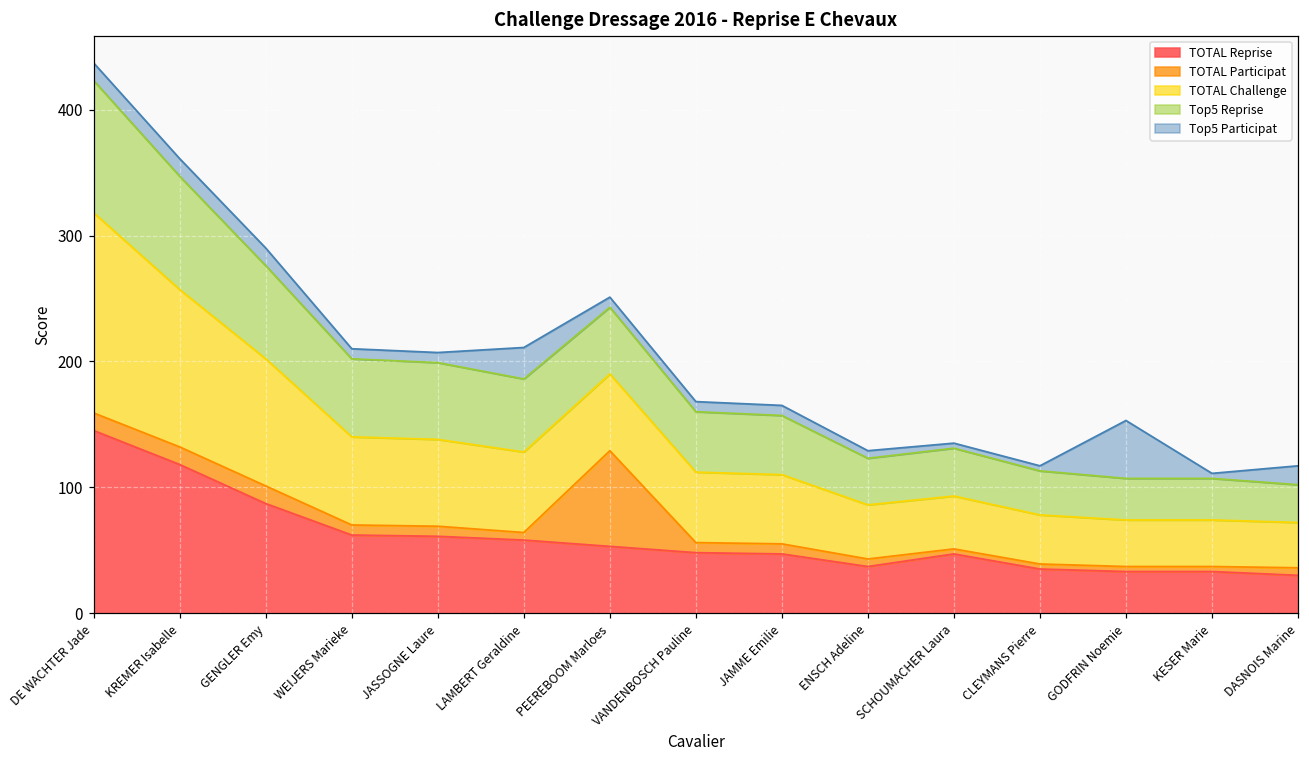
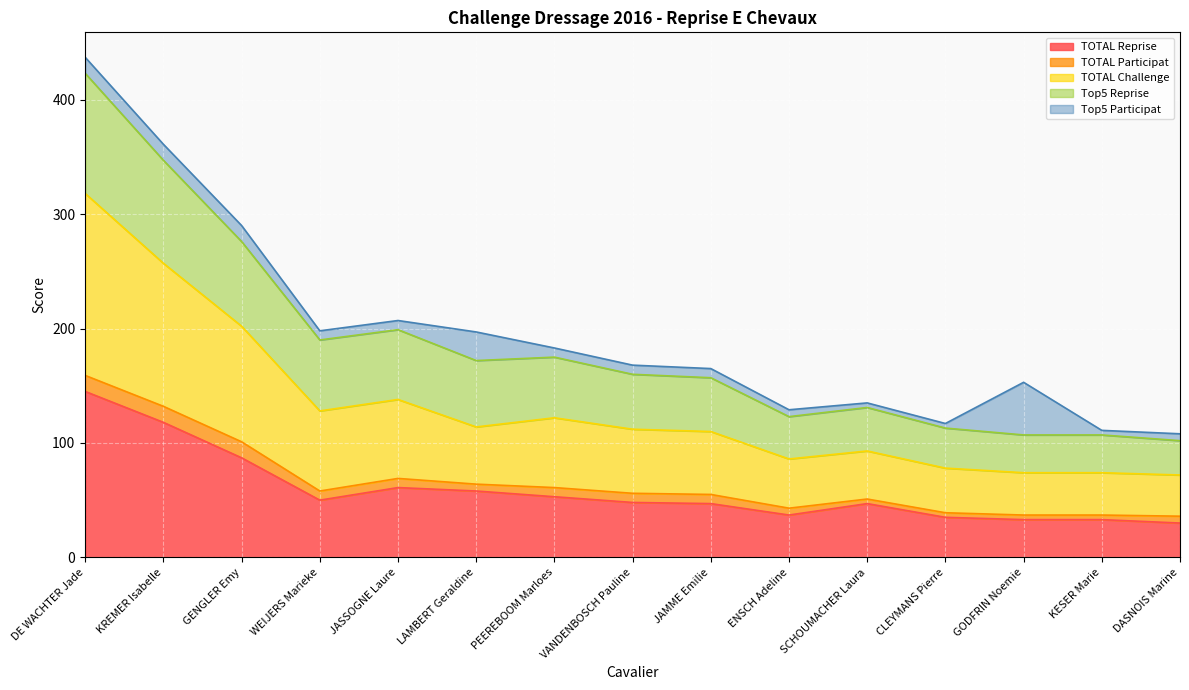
  {
    "TOTAL Reprise": {
      "DE WACHTER Jade": 145,
      "KREMER Isabelle": 118,
      "GENGLER Emy": 87,
-     "WEIJERS Marieke": 62,
+     "WEIJERS Marieke": 50,
      "JASSOGNE Laure": 61,
      "LAMBERT Geraldine": 58,
      "PEEREBOOM Marloes": 53,
      "VANDENBOSCH Pauline": 48,
      "JAMME Emilie": 47,
      "ENSCH Adeline": 37,
      "SCHOUMACHER Laura": 47,
      "CLEYMANS Pierre": 35,
      "GODFRIN Noemie": 33,
      "KESER Marie": 33,
      "DASNOIS Marine": 30
    },
    "TOTAL Participat": {
      "DE WACHTER Jade": 14,
      "KREMER Isabelle": 14,
      "GENGLER Emy": 14,
      "WEIJERS Marieke": 8,
      "JASSOGNE Laure": 8,
      "LAMBERT Geraldine": 6,
-     "PEEREBOOM Marloes": 76,
+     "PEEREBOOM Marloes": 8,
      "VANDENBOSCH Pauline": 8,
      "JAMME Emilie": 8,
      "ENSCH Adeline": 6,
      "SCHOUMACHER Laura": 4,
      "CLEYMANS Pierre": 4,
      "GODFRIN Noemie": 4,
      "KESER Marie": 4,
      "DASNOIS Marine": 6
    },
    "TOTAL Challenge": {
      "DE WACHTER Jade": 159,
      "KREMER Isabelle": 125,
      "GENGLER Emy": 101,
      "WEIJERS Marieke": 70,
      "JASSOGNE Laure": 69,
-     "LAMBERT Geraldine": 64,
+     "LAMBERT Geraldine": 50,
      "PEEREBOOM Marloes": 61,
      "VANDENBOSCH Pauline": 56,
      "JAMME Emilie": 55,
      "ENSCH Adeline": 43,
      "SCHOUMACHER Laura": 42,
      "CLEYMANS Pierre": 39,
      "GODFRIN Noemie": 37,
      "KESER Marie": 37,
      "DASNOIS Marine": 36
    },
    "Top5 Reprise": {
      "DE WACHTER Jade": 105,
      "KREMER Isabelle": 90,
      "GENGLER Emy": 74,
      "WEIJERS Marieke": 62,
      "JASSOGNE Laure": 61,
      "LAMBERT Geraldine": 58,
      "PEEREBOOM Marloes": 53,
      "VANDENBOSCH Pauline": 48,
      "JAMME Emilie": 47,
      "ENSCH Adeline": 37,
      "SCHOUMACHER Laura": 38,
      "CLEYMANS Pierre": 35,
      "GODFRIN Noemie": 33,
      "KESER Marie": 33,
      "DASNOIS Marine": 30
    },
    "Top5 Participat": {
      "DE WACHTER Jade": 14,
      "KREMER Isabelle": 14,
      "GENGLER Emy": 14,
      "WEIJERS Marieke": 8,
      "JASSOGNE Laure": 8,
      "LAMBERT Geraldine": 25,
      "PEEREBOOM Marloes": 8,
      "VANDENBOSCH Pauline": 8,
      "JAMME Emilie": 8,
      "ENSCH Adeline": 6,
      "SCHOUMACHER Laura": 4,
      "CLEYMANS Pierre": 4,
      "GODFRIN Noemie": 46,
      "KESER Marie": 4,
-     "DASNOIS Marine": 15
+     "DASNOIS Marine": 6
    }
  }
